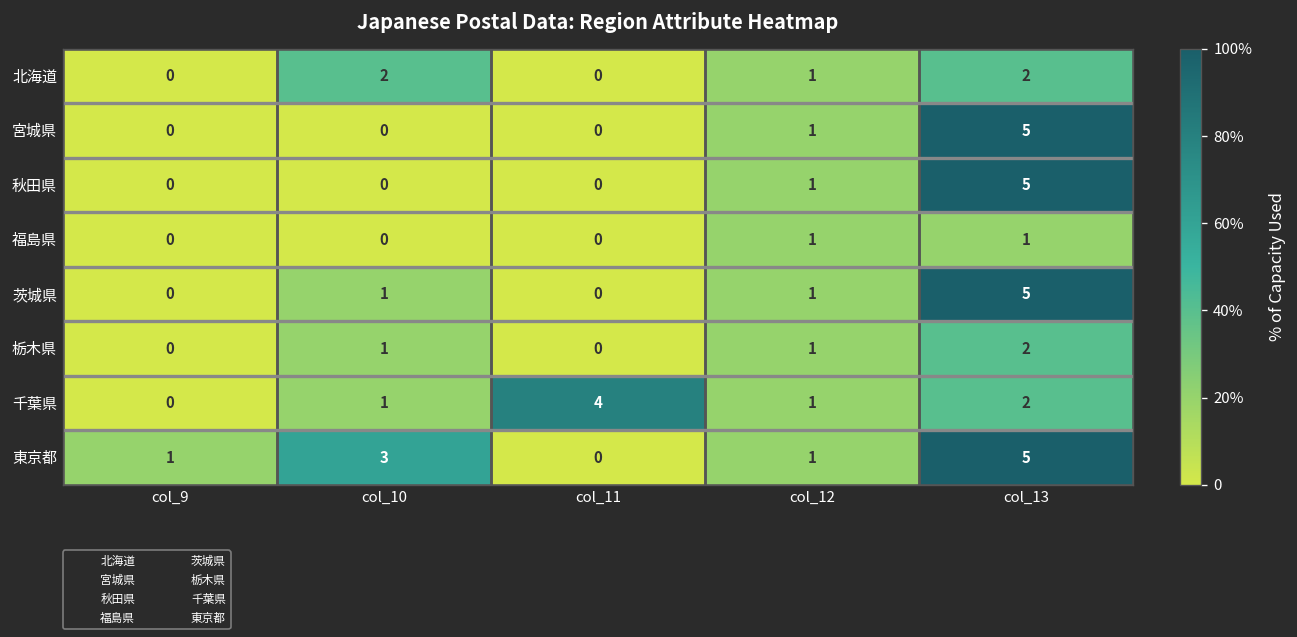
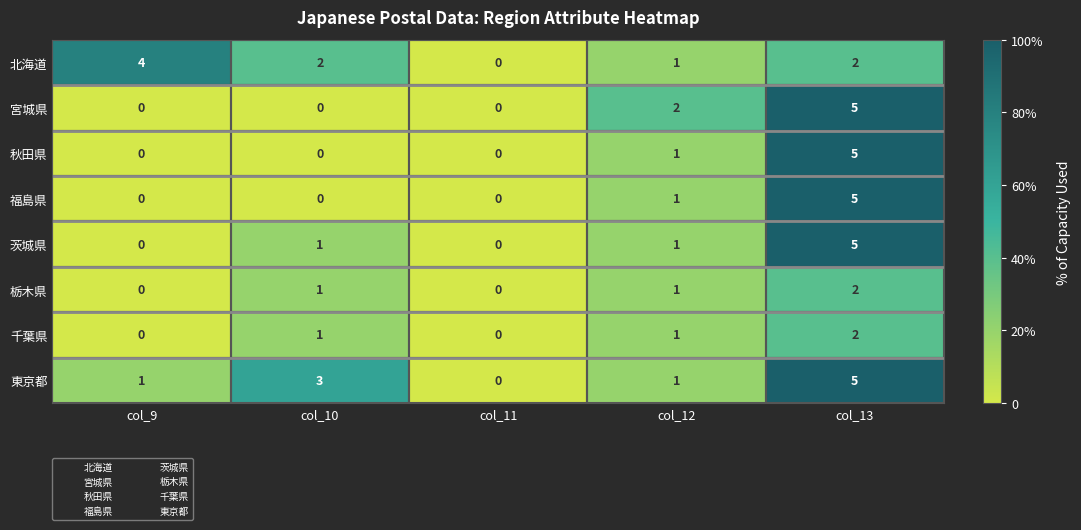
  {
    "北海道": {
-     "col_9": 0,
+     "col_9": 4,
      "col_10": 2,
      "col_11": 0,
      "col_12": 1,
      "col_13": 2
    },
    "宮城県": {
      "col_9": 0,
      "col_10": 0,
      "col_11": 0,
-     "col_12": 1,
+     "col_12": 2,
      "col_13": 5
    },
    "秋田県": {
      "col_9": 0,
      "col_10": 0,
      "col_11": 0,
      "col_12": 1,
      "col_13": 5
    },
    "福島県": {
      "col_9": 0,
      "col_10": 0,
      "col_11": 0,
      "col_12": 1,
-     "col_13": 1
+     "col_13": 5
    },
    "茨城県": {
      "col_9": 0,
      "col_10": 1,
      "col_11": 0,
      "col_12": 1,
      "col_13": 5
    },
    "栃木県": {
      "col_9": 0,
      "col_10": 1,
      "col_11": 0,
      "col_12": 1,
      "col_13": 2
    },
    "千葉県": {
      "col_9": 0,
      "col_10": 1,
-     "col_11": 4,
+     "col_11": 0,
      "col_12": 1,
      "col_13": 2
    },
    "東京都": {
      "col_9": 1,
      "col_10": 3,
      "col_11": 0,
      "col_12": 1,
      "col_13": 5
    }
  }
